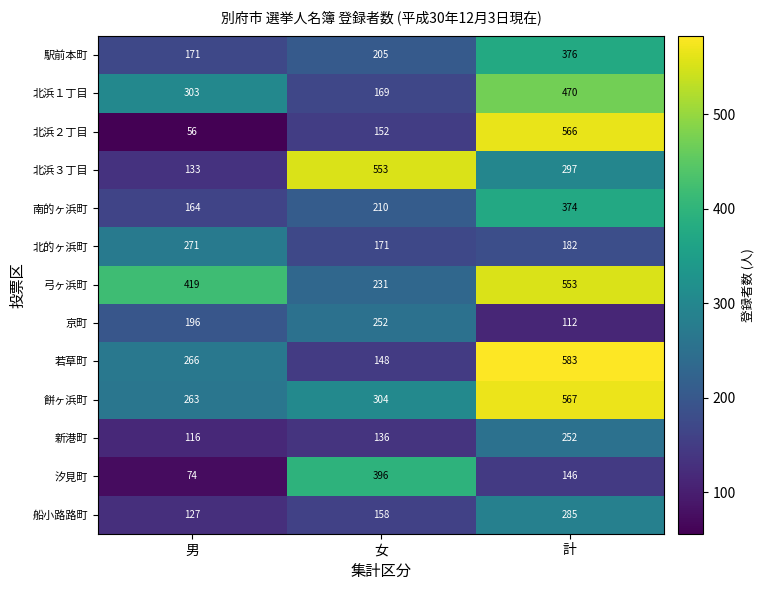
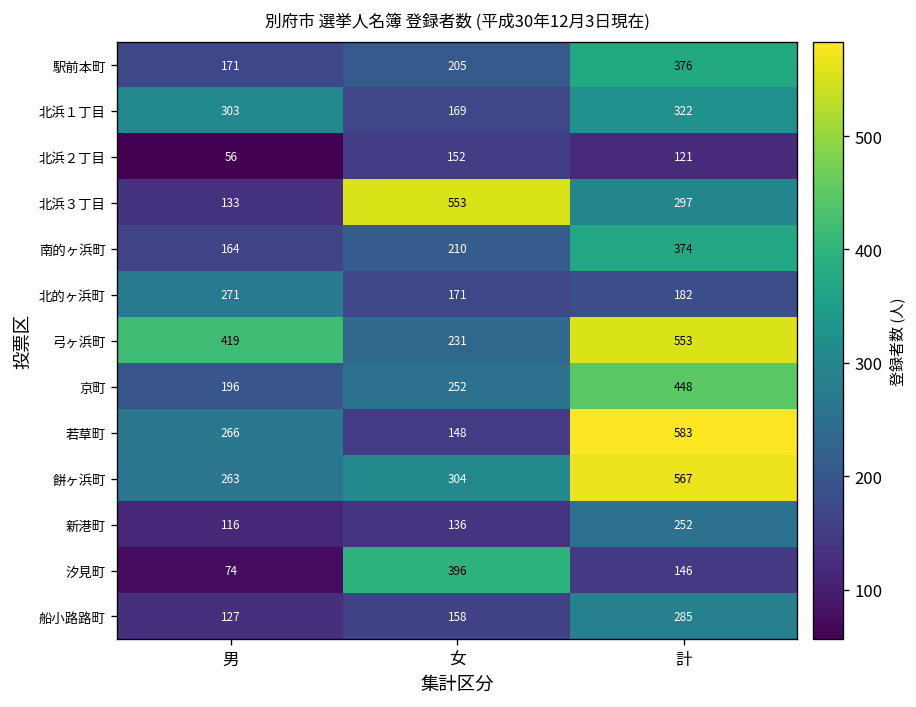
  {
    "駅前本町": {
      "男": 171,
      "女": 205,
      "計": 376
    },
    "北浜１丁目": {
      "男": 303,
      "女": 169,
-     "計": 470
+     "計": 322
    },
    "北浜２丁目": {
      "男": 56,
      "女": 152,
-     "計": 566
+     "計": 121
    },
    "北浜３丁目": {
      "男": 133,
      "女": 553,
      "計": 297
    },
    "南的ヶ浜町": {
      "男": 164,
      "女": 210,
      "計": 374
    },
    "北的ヶ浜町": {
      "男": 271,
      "女": 171,
      "計": 182
    },
    "弓ヶ浜町": {
      "男": 419,
      "女": 231,
      "計": 553
    },
    "京町": {
      "男": 196,
      "女": 252,
-     "計": 112
+     "計": 448
    },
    "若草町": {
      "男": 266,
      "女": 148,
      "計": 583
    },
    "餅ヶ浜町": {
      "男": 263,
      "女": 304,
      "計": 567
    },
    "新港町": {
      "男": 116,
      "女": 136,
      "計": 252
    },
    "汐見町": {
      "男": 74,
      "女": 396,
      "計": 146
    },
    "船小路路町": {
      "男": 127,
      "女": 158,
      "計": 285
    }
  }
